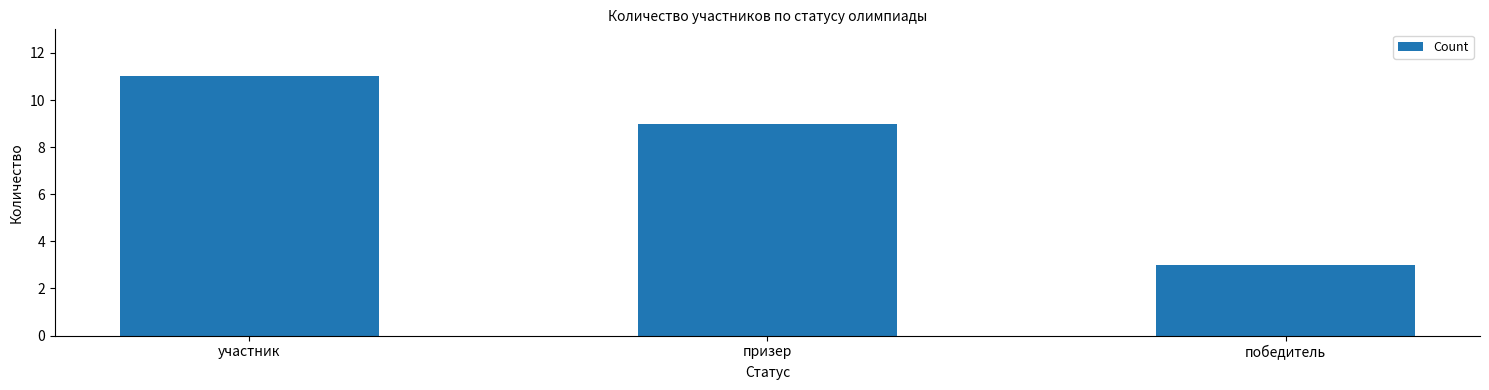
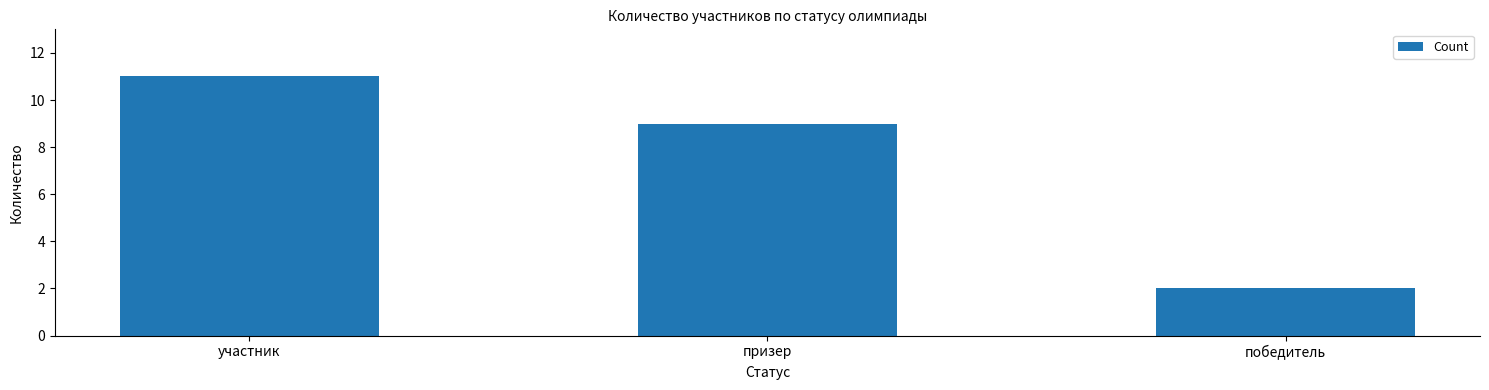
  {
    "участник": 11,
    "призер": 9,
-   "победитель": 3
+   "победитель": 2
  }
